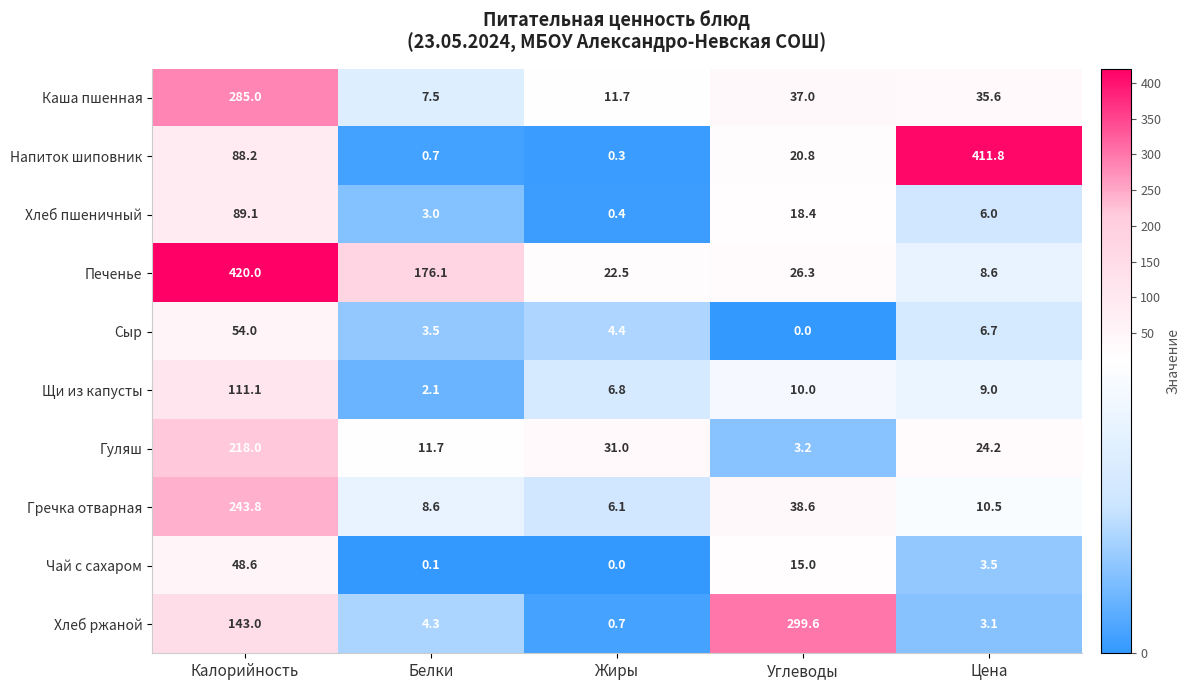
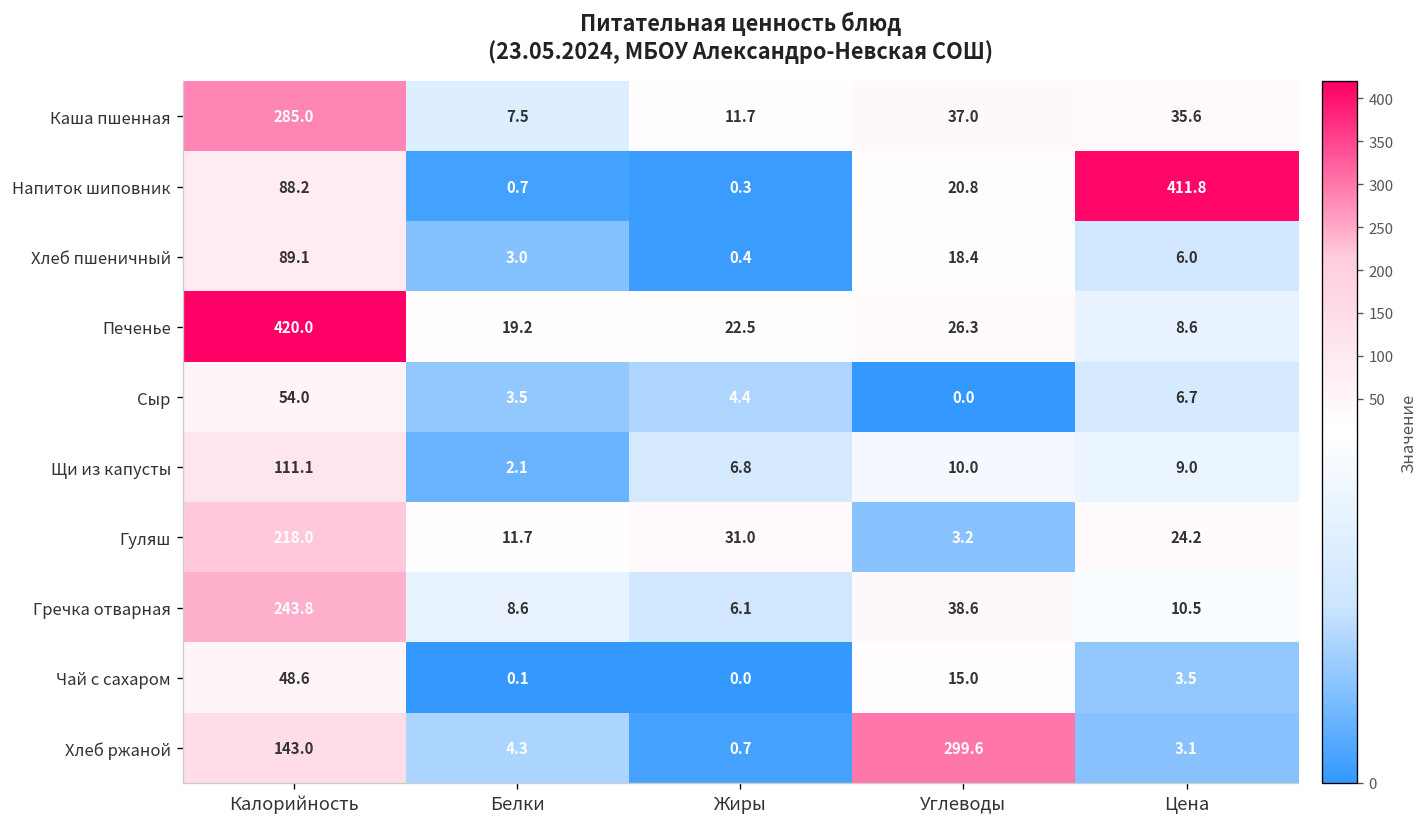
  {
    "Каша пшенная": {
      "Калорийность": 285.0,
      "Белки": 7.5,
      "Жиры": 11.7,
      "Углеводы": 37.0,
      "Цена": 35.6
    },
    "Напиток шиповник": {
      "Калорийность": 88.2,
      "Белки": 0.7,
      "Жиры": 0.3,
      "Углеводы": 20.8,
      "Цена": 411.8
    },
    "Хлеб пшеничный": {
      "Калорийность": 89.1,
      "Белки": 3.0,
      "Жиры": 0.4,
      "Углеводы": 18.4,
      "Цена": 6.0
    },
    "Печенье": {
      "Калорийность": 420.0,
-     "Белки": 176.1,
+     "Белки": 19.2,
      "Жиры": 22.5,
      "Углеводы": 26.3,
      "Цена": 8.6
    },
    "Сыр": {
      "Калорийность": 54.0,
      "Белки": 3.5,
      "Жиры": 4.4,
      "Углеводы": 0.0,
      "Цена": 6.7
    },
    "Щи из капусты": {
      "Калорийность": 111.1,
      "Белки": 2.1,
      "Жиры": 6.8,
      "Углеводы": 10.0,
      "Цена": 9.0
    },
    "Гуляш": {
      "Калорийность": 218.0,
      "Белки": 11.7,
      "Жиры": 31.0,
      "Углеводы": 3.2,
      "Цена": 24.2
    },
    "Гречка отварная": {
      "Калорийность": 243.8,
      "Белки": 8.6,
      "Жиры": 6.1,
      "Углеводы": 38.6,
      "Цена": 10.5
    },
    "Чай с сахаром": {
      "Калорийность": 48.6,
      "Белки": 0.1,
      "Жиры": 0.0,
      "Углеводы": 15.0,
      "Цена": 3.5
    },
    "Хлеб ржаной": {
      "Калорийность": 143.0,
      "Белки": 4.3,
      "Жиры": 0.7,
      "Углеводы": 299.6,
      "Цена": 3.1
    }
  }
